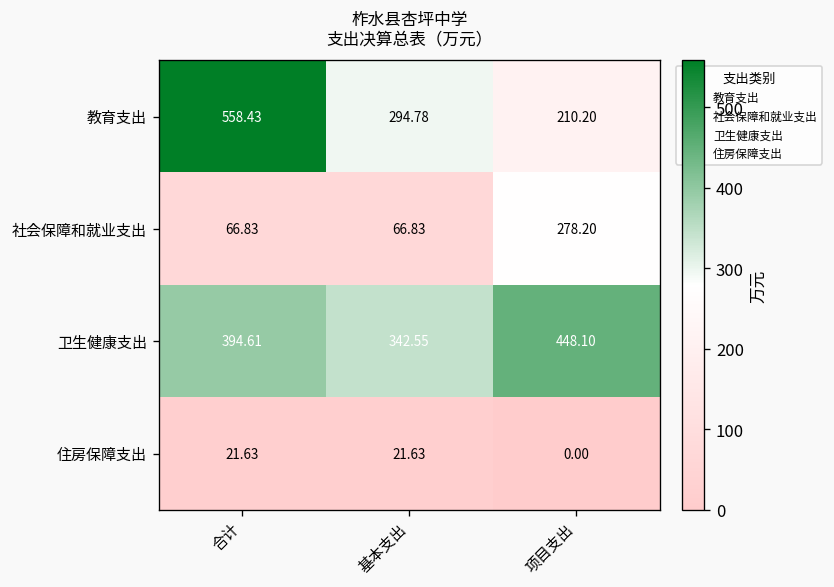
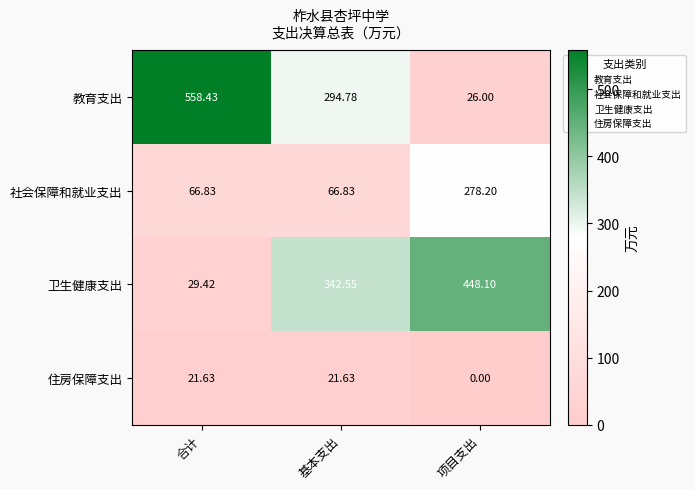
  {
    "教育支出": {
      "合计": 558.43,
      "基本支出": 294.78,
-     "项目支出": 210.20
+     "项目支出": 26.00
    },
    "社会保障和就业支出": {
      "合计": 66.83,
      "基本支出": 66.83,
      "项目支出": 278.20
    },
    "卫生健康支出": {
-     "合计": 394.61,
+     "合计": 29.42,
      "基本支出": 342.55,
      "项目支出": 448.10
    },
    "住房保障支出": {
      "合计": 21.63,
      "基本支出": 21.63,
      "项目支出": 0.00
    }
  }
